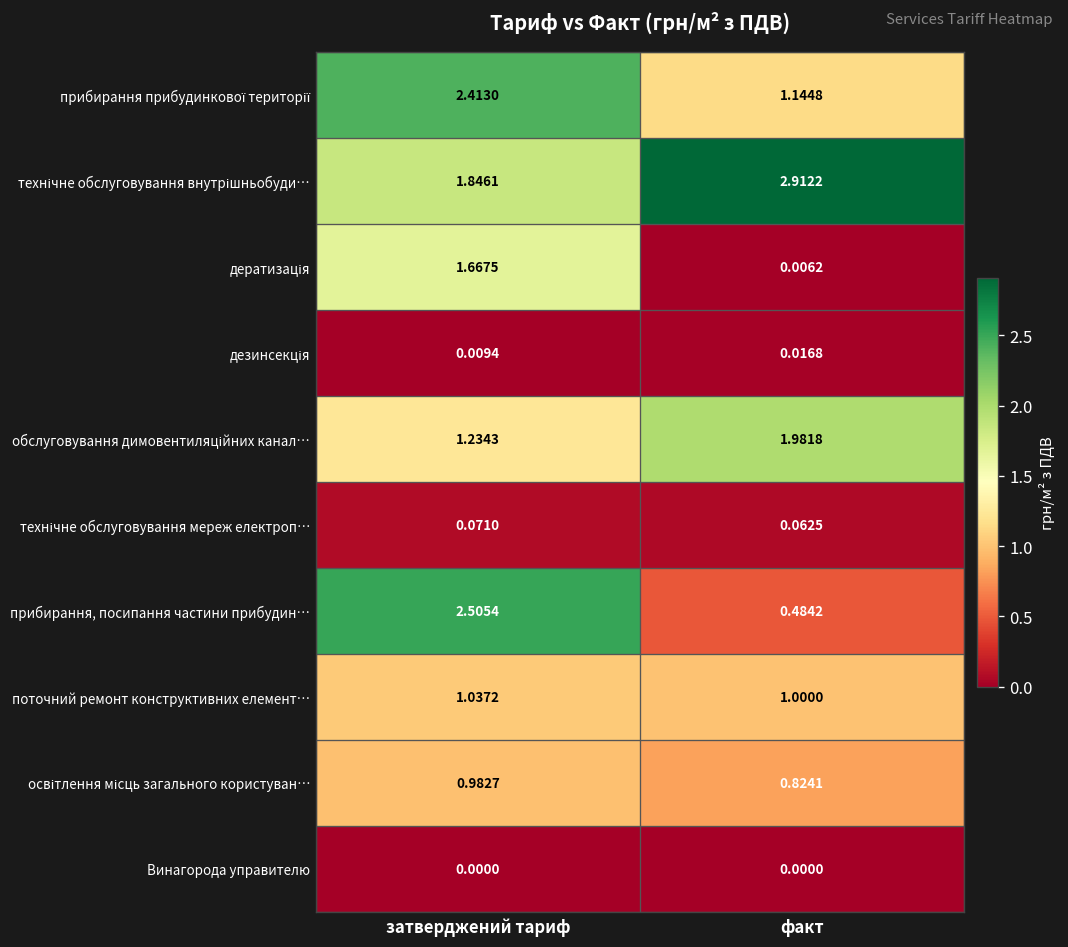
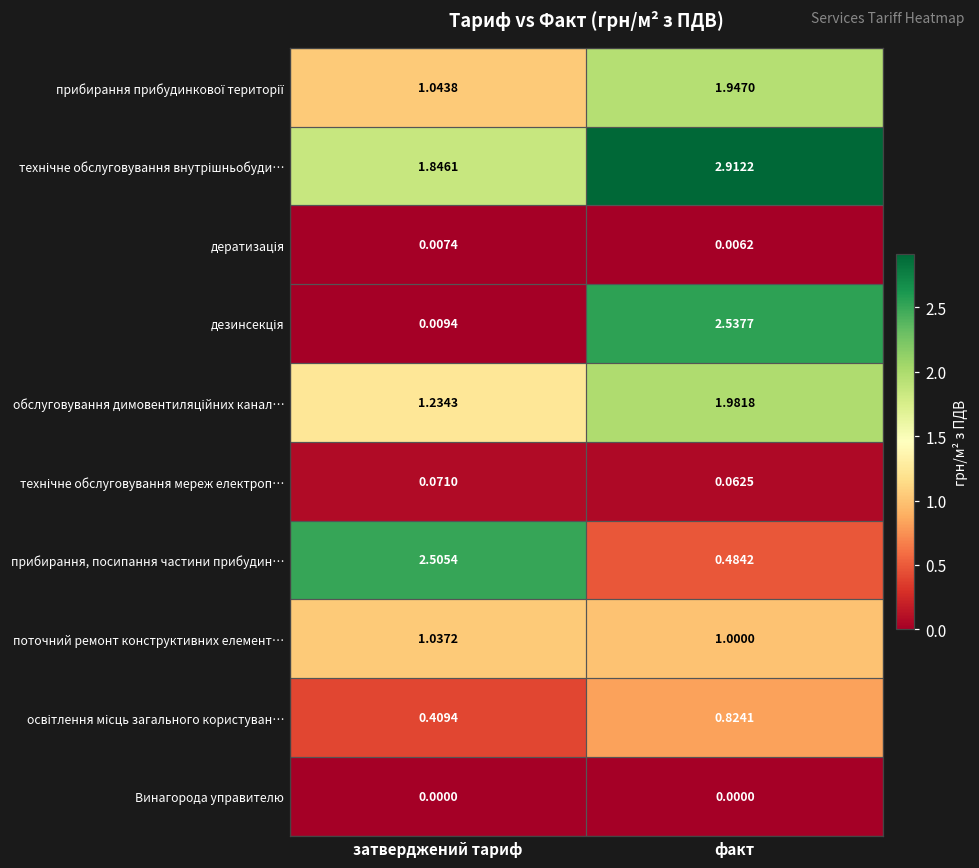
  {
    "прибирання прибудинкової території": {
-     "затверджений тариф": 2.4130,
-     "факт": 1.1448
+     "затверджений тариф": 1.0438,
+     "факт": 1.9470
    },
    "технічне обслуговування внутрішньобуди…": {
      "затверджений тариф": 1.8461,
      "факт": 2.9122
    },
    "дератизація": {
-     "затверджений тариф": 1.6675,
+     "затверджений тариф": 0.0074,
      "факт": 0.0062
    },
    "дезинсекція": {
      "затверджений тариф": 0.0094,
-     "факт": 0.0168
+     "факт": 2.5377
    },
    "обслуговування димовентиляційних канал…": {
      "затверджений тариф": 1.2343,
      "факт": 1.9818
    },
    "технічне обслуговування мереж електроп…": {
      "затверджений тариф": 0.0710,
      "факт": 0.0625
    },
    "прибирання, посипання частини прибудин…": {
      "затверджений тариф": 2.5054,
      "факт": 0.4842
    },
    "поточний ремонт конструктивних елемент…": {
      "затверджений тариф": 1.0372,
      "факт": 1.0000
    },
    "освітлення місць загального користуван…": {
-     "затверджений тариф": 0.9827,
+     "затверджений тариф": 0.4094,
      "факт": 0.8241
    },
    "Винагорода управителю": {
      "затверджений тариф": 0.0000,
      "факт": 0.0000
    }
  }
